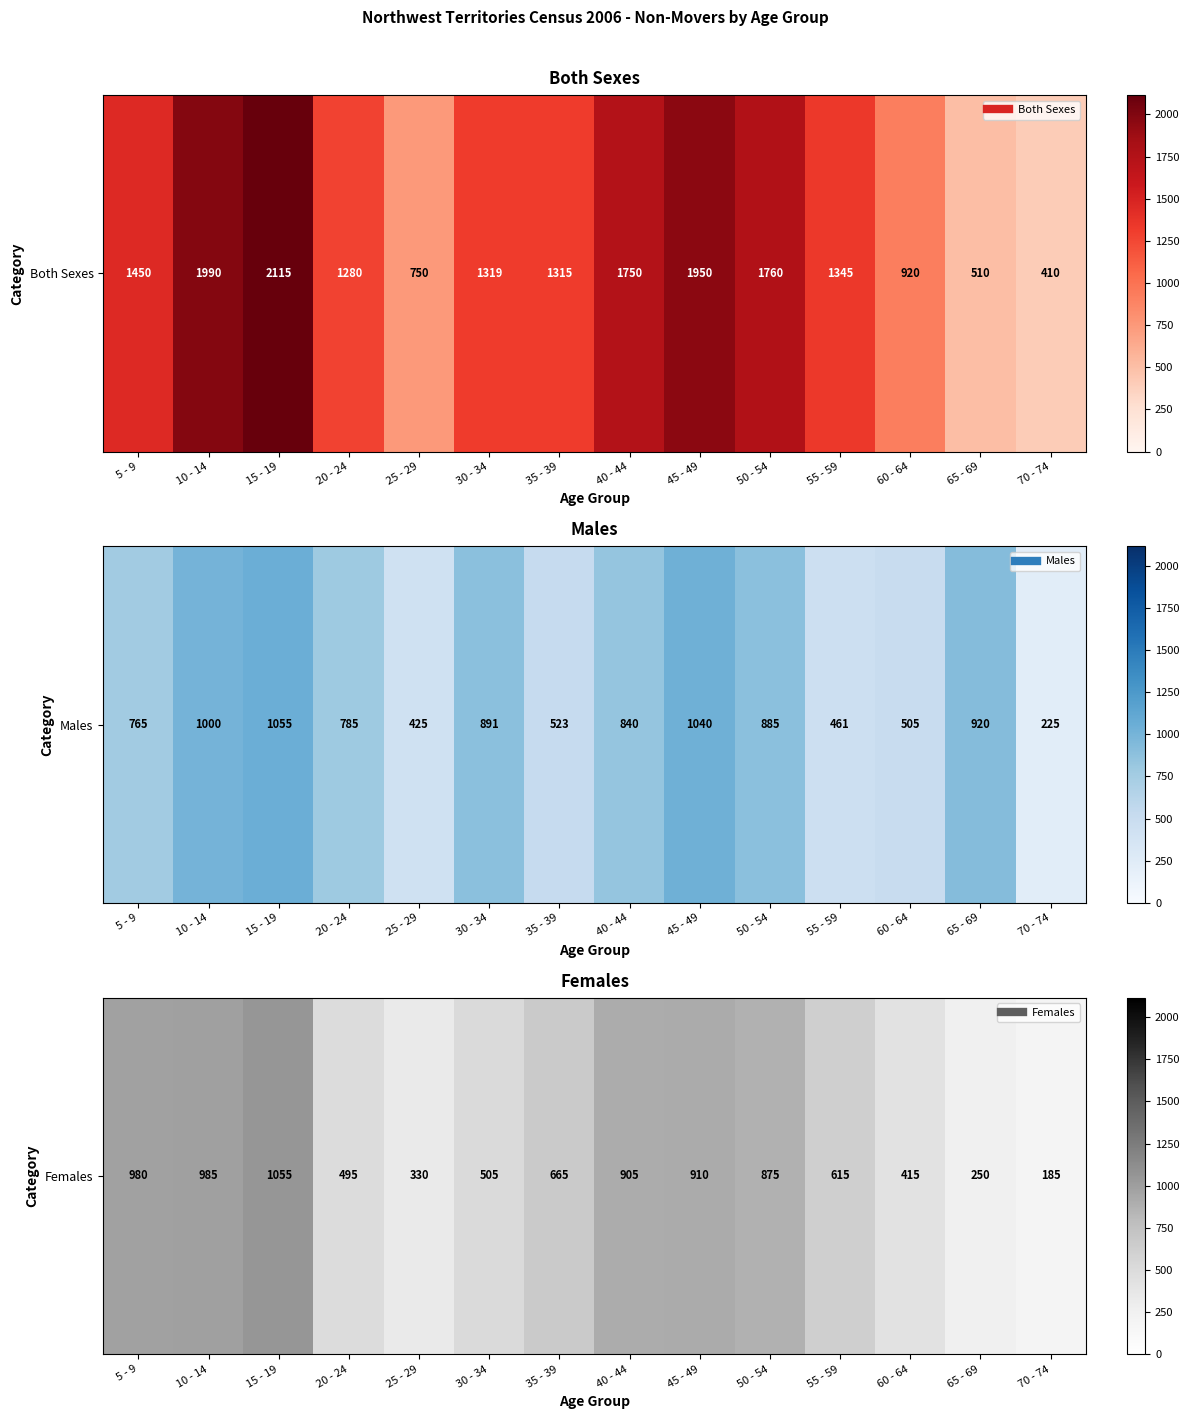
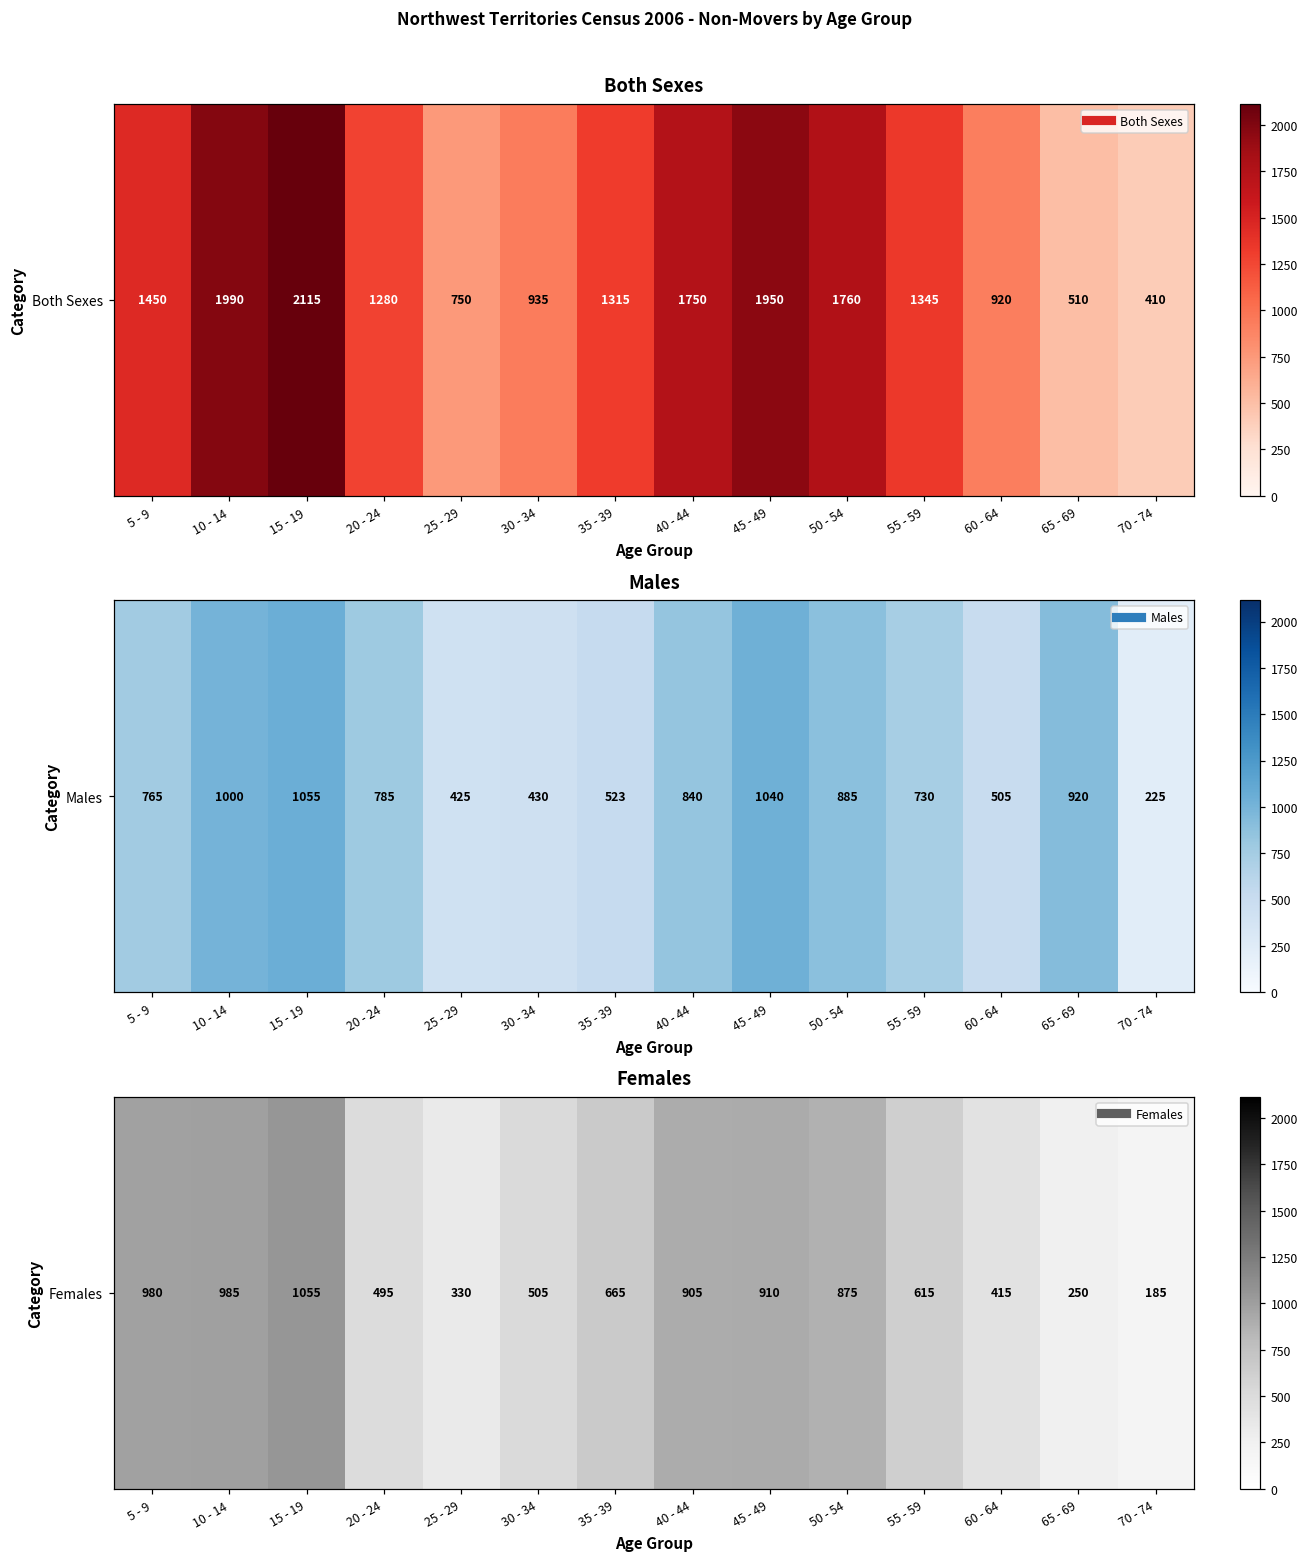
  {
    "Both Sexes": {
      "Both Sexes": {
        "5 - 9": 1450,
        "10 - 14": 1990,
        "15 - 19": 2115,
        "20 - 24": 1280,
        "25 - 29": 750,
-       "30 - 34": 1319,
+       "30 - 34": 935,
        "35 - 39": 1315,
        "40 - 44": 1750,
        "45 - 49": 1950,
        "50 - 54": 1760,
        "55 - 59": 1345,
        "60 - 64": 920,
        "65 - 69": 510,
        "70 - 74": 410
      }
    },
    "Males": {
      "Males": {
        "5 - 9": 765,
        "10 - 14": 1000,
        "15 - 19": 1055,
        "20 - 24": 785,
        "25 - 29": 425,
-       "30 - 34": 891,
+       "30 - 34": 430,
        "35 - 39": 523,
        "40 - 44": 840,
        "45 - 49": 1040,
        "50 - 54": 885,
-       "55 - 59": 461,
+       "55 - 59": 730,
        "60 - 64": 505,
        "65 - 69": 920,
        "70 - 74": 225
      }
    },
    "Females": {
      "Females": {
        "5 - 9": 980,
        "10 - 14": 985,
        "15 - 19": 1055,
        "20 - 24": 495,
        "25 - 29": 330,
        "30 - 34": 505,
        "35 - 39": 665,
        "40 - 44": 905,
        "45 - 49": 910,
        "50 - 54": 875,
        "55 - 59": 615,
        "60 - 64": 415,
        "65 - 69": 250,
        "70 - 74": 185
      }
    }
  }
